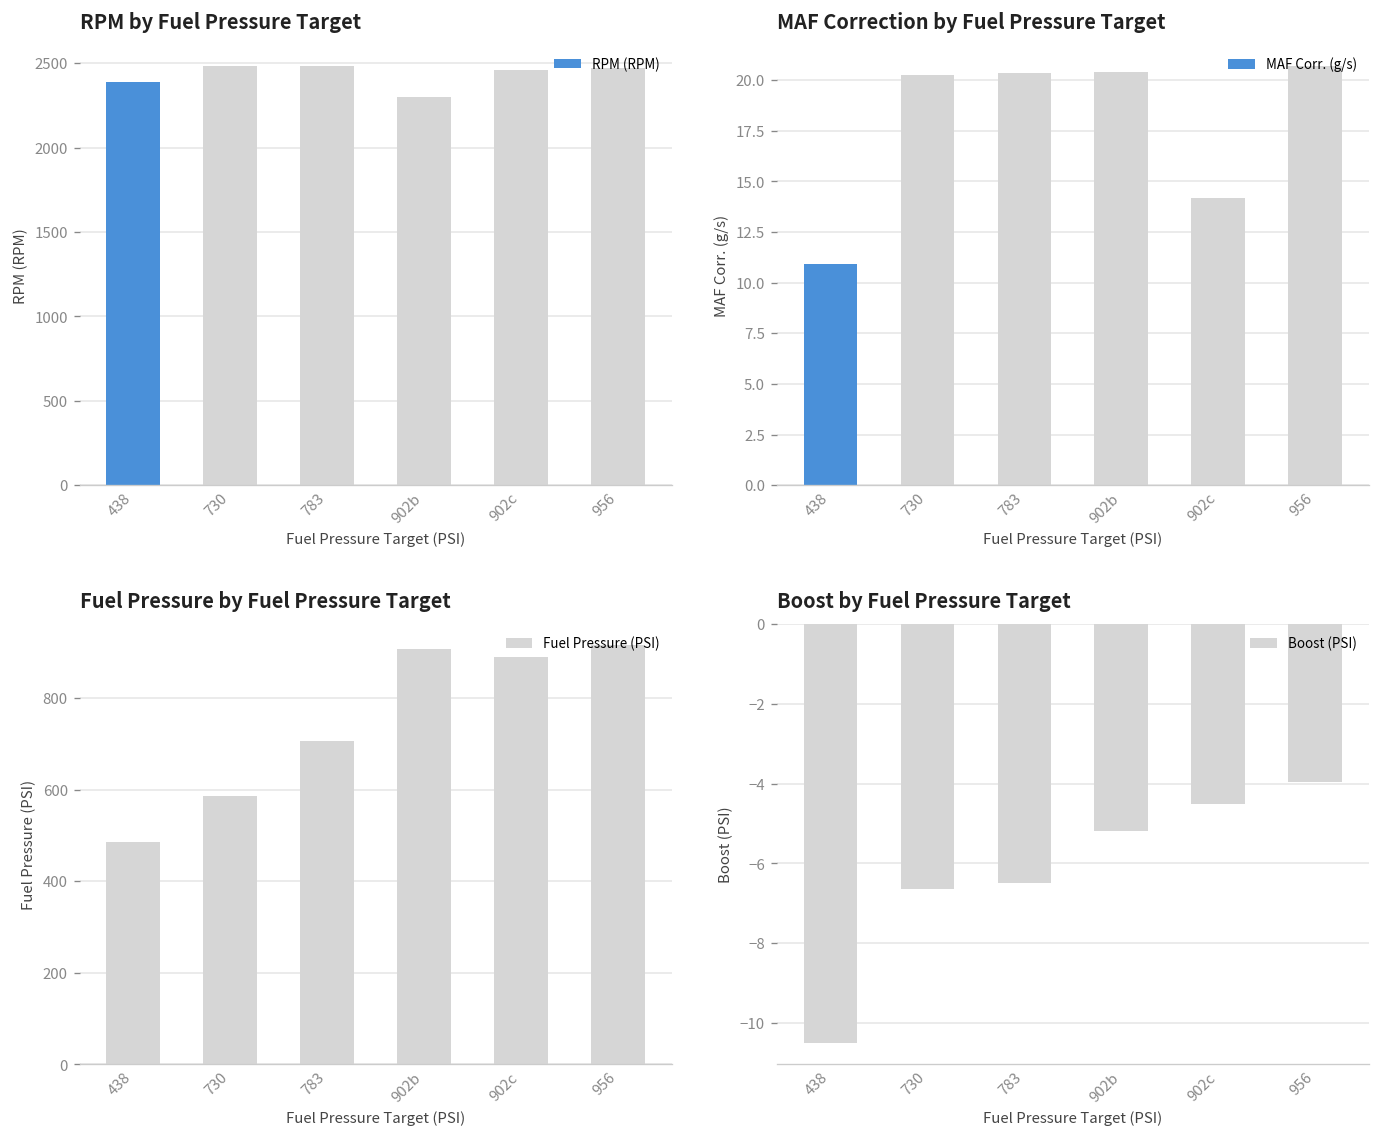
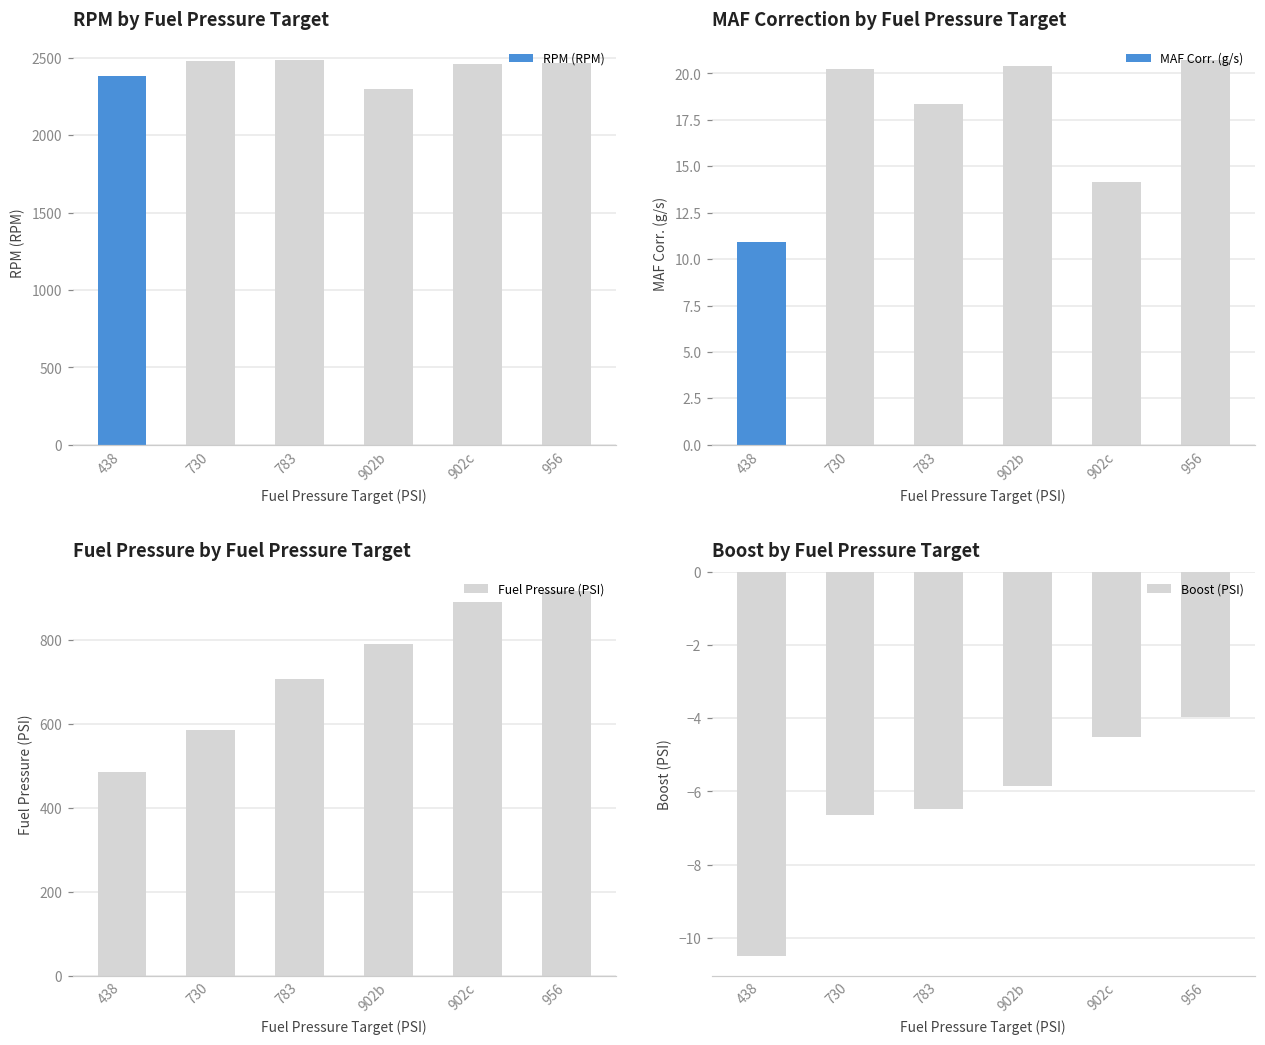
  {
    "RPM by Fuel Pressure Target": {
      "438": 2390,
      "730": 2480,
      "783": 2490,
      "902b": 2300,
      "902c": 2460,
      "956": 2470
    },
    "MAF Correction by Fuel Pressure Target": {
      "438": 10.9,
      "730": 20.2,
-     "783": 20.4,
+     "783": 18.4,
      "902b": 20.4,
      "902c": 14.2,
      "956": 20.7
    },
    "Fuel Pressure by Fuel Pressure Target": {
      "438": 490,
      "730": 590,
      "783": 710,
-     "902b": 910,
+     "902b": 790,
      "902c": 890,
      "956": 920
    },
    "Boost by Fuel Pressure Target": {
      "438": -10.5,
      "730": -6.6,
      "783": -6.5,
-     "902b": -5.2,
+     "902b": -5.9,
      "902c": -4.5,
      "956": -4.0
    }
  }
